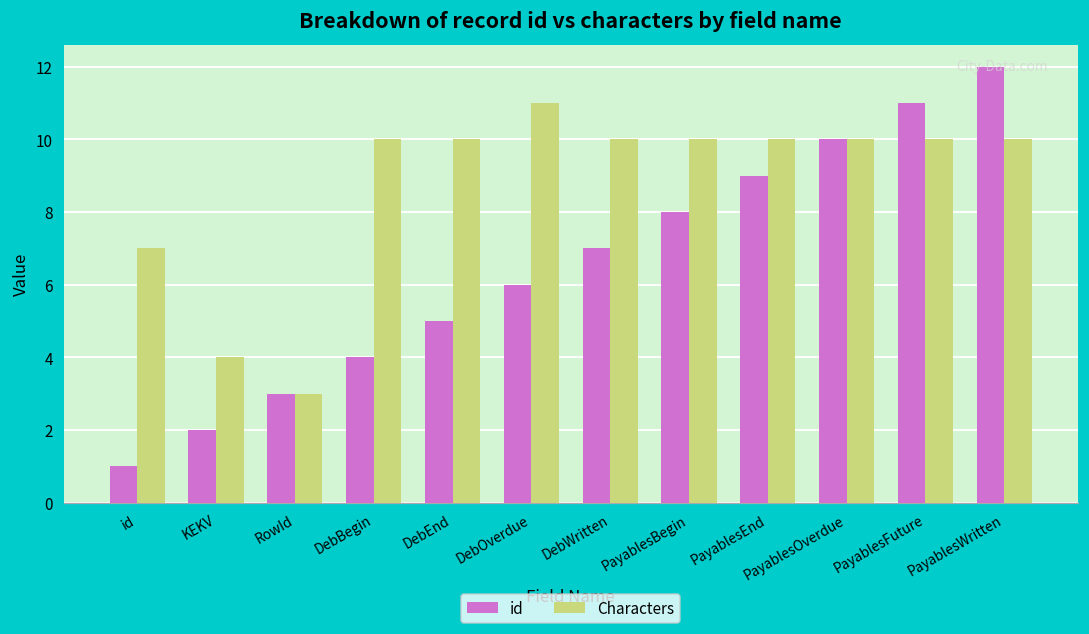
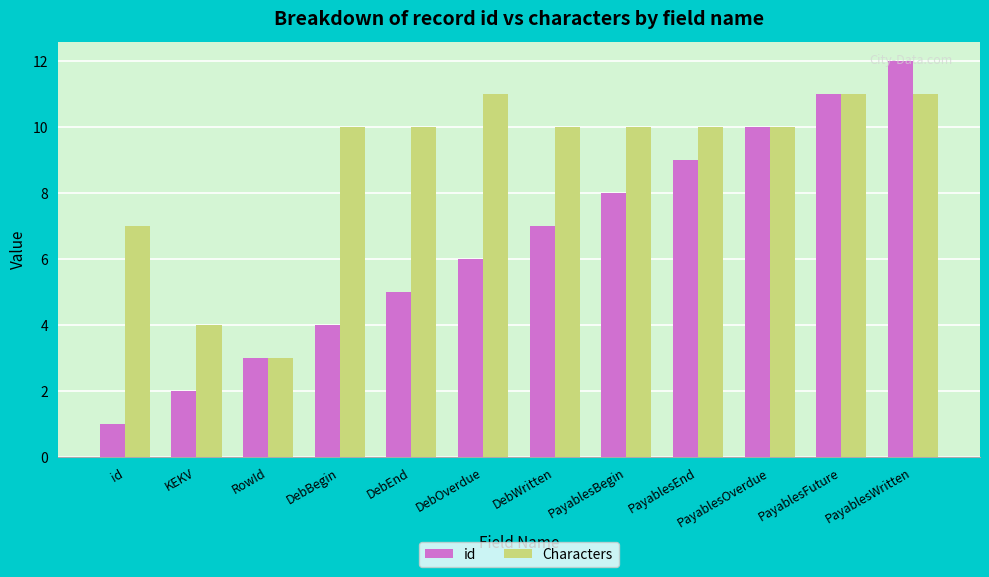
  {
    "id": {
      "id": 1,
      "KEKV": 2,
      "RowId": 3,
      "DebBegin": 4,
      "DebEnd": 5,
      "DebOverdue": 6,
      "DebWritten": 7,
      "PayablesBegin": 8,
      "PayablesEnd": 9,
      "PayablesOverdue": 10,
      "PayablesFuture": 11,
      "PayablesWritten": 12
    },
    "Characters": {
      "id": 7,
      "KEKV": 4,
      "RowId": 3,
      "DebBegin": 10,
      "DebEnd": 10,
      "DebOverdue": 11,
      "DebWritten": 10,
      "PayablesBegin": 10,
      "PayablesEnd": 10,
      "PayablesOverdue": 10,
-     "PayablesFuture": 10,
-     "PayablesWritten": 10
+     "PayablesFuture": 11,
+     "PayablesWritten": 11
    }
  }
